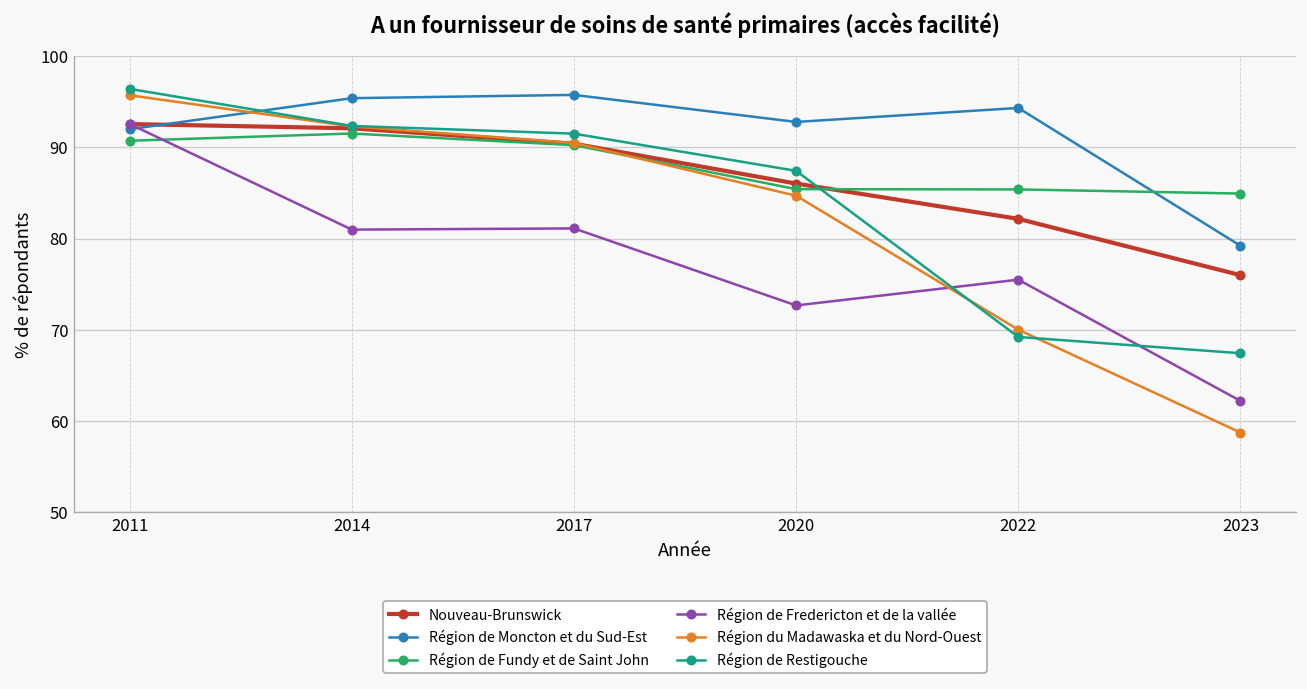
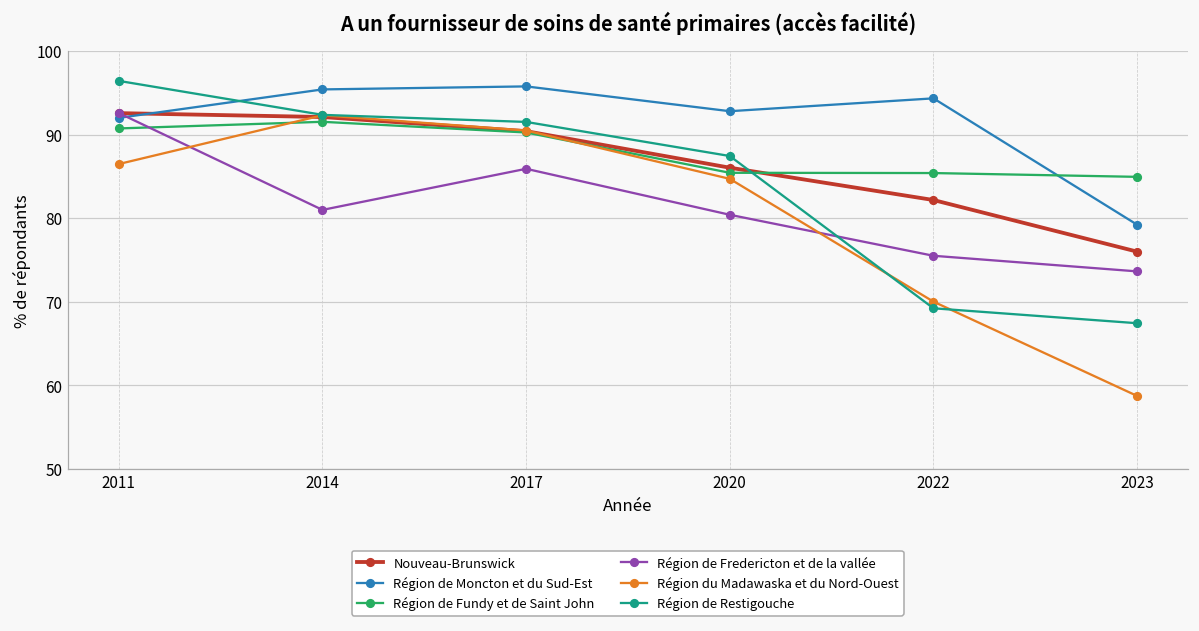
  {
    "Nouveau-Brunswick": {
      "2020": 86,
      "2022": 82,
      "2023": 76
    },
    "Région de Moncton et du Sud-Est": {
      "2011": 92,
      "2014": 95,
      "2017": 96,
      "2020": 93,
      "2022": 94,
      "2023": 79
    },
    "Région de Fredericton et de la vallée": {
      "2014": 81,
-     "2017": 81,
-     "2020": 73,
+     "2017": 86,
+     "2020": 80,
      "2022": 75,
-     "2023": 62
+     "2023": 74
    },
    "Région du Madawaska et du Nord-Ouest": {
-     "2011": 96,
+     "2011": 86,
      "2020": 85,
      "2022": 70,
      "2023": 59
    }
  }
